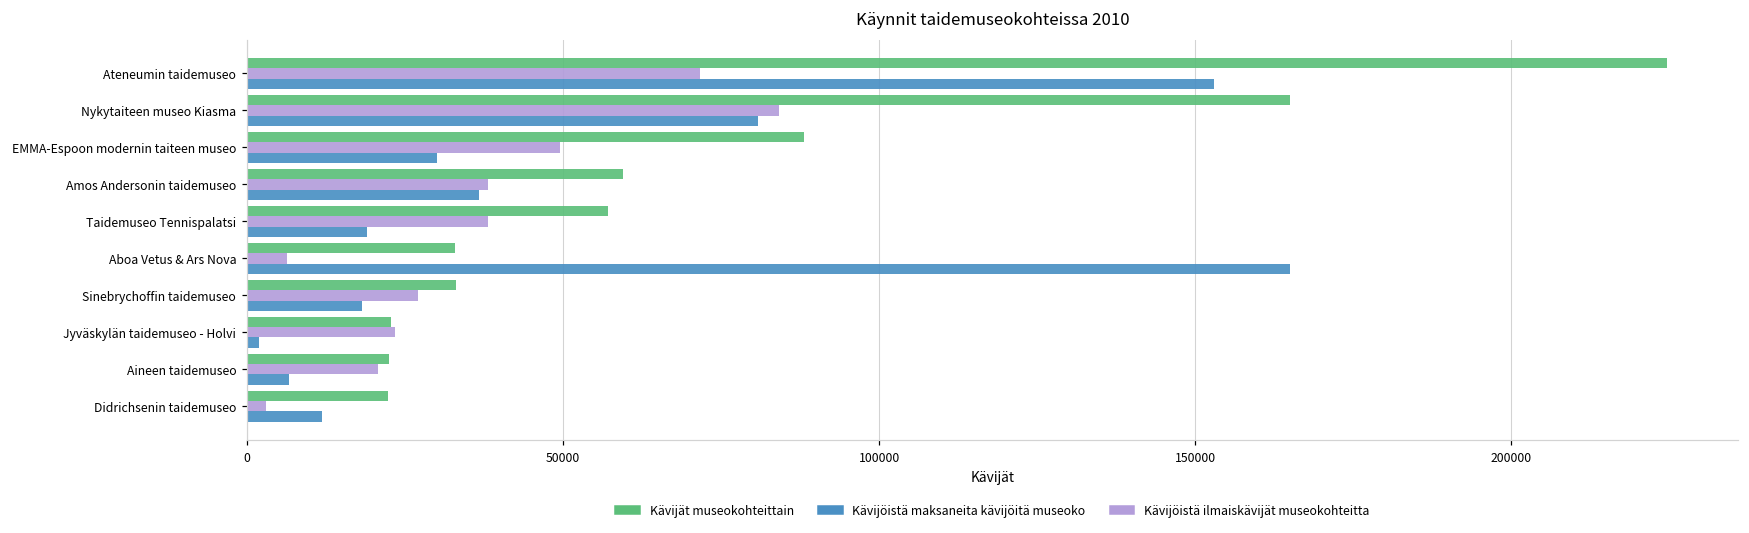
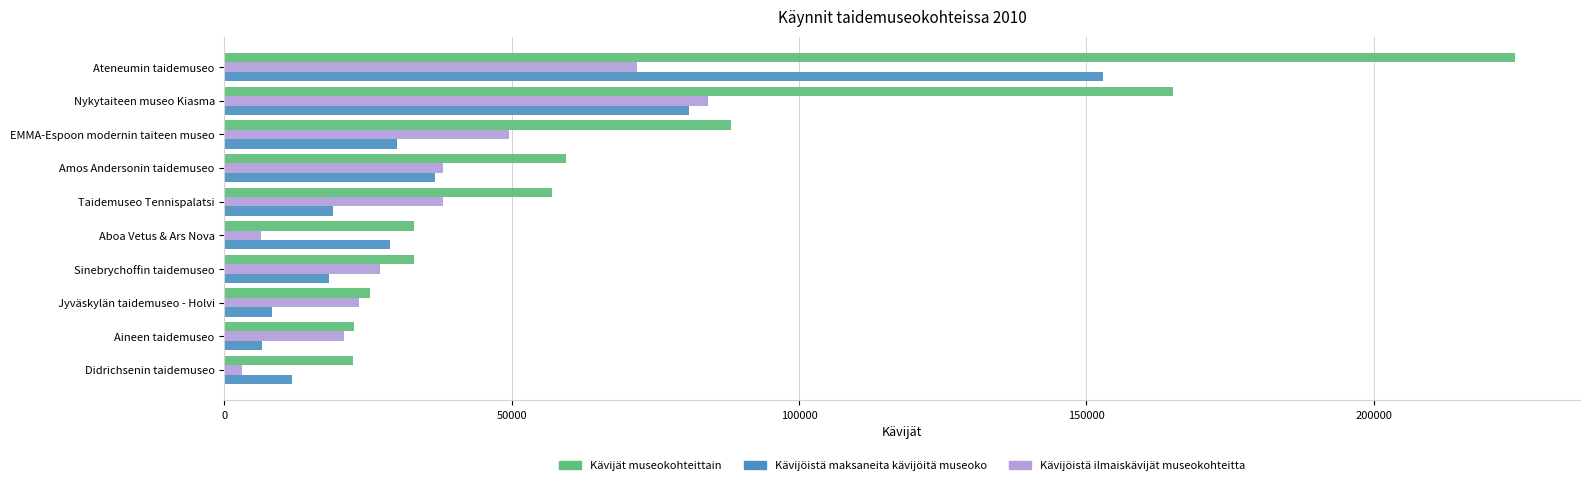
  {
    "Kävijät museokohteittain": {
      "Ateneumin taidemuseo": 225000,
      "Nykytaiteen museo Kiasma": 165000,
      "EMMA-Espoon modernin taiteen museo": 88000,
      "Amos Andersonin taidemuseo": 59000,
      "Taidemuseo Tennispalatsi": 57000,
      "Aboa Vetus & Ars Nova": 33000,
      "Sinebrychoffin taidemuseo": 33000,
-     "Jyväskylän taidemuseo - Holvi": 23000,
+     "Jyväskylän taidemuseo - Holvi": 25000,
      "Aineen taidemuseo": 22000,
      "Didrichsenin taidemuseo": 22000
    },
    "Kävijöistä ilmaiskävijät museokohteitta": {
      "Ateneumin taidemuseo": 72000,
      "Nykytaiteen museo Kiasma": 84000,
      "EMMA-Espoon modernin taiteen museo": 50000,
      "Amos Andersonin taidemuseo": 38000,
      "Taidemuseo Tennispalatsi": 38000,
      "Aboa Vetus & Ars Nova": 6000,
      "Sinebrychoffin taidemuseo": 27000,
      "Jyväskylän taidemuseo - Holvi": 23000,
      "Aineen taidemuseo": 21000,
      "Didrichsenin taidemuseo": 3000
    },
    "Kävijöistä maksaneita kävijöitä museoko": {
      "Ateneumin taidemuseo": 153000,
      "Nykytaiteen museo Kiasma": 81000,
      "EMMA-Espoon modernin taiteen museo": 30000,
      "Amos Andersonin taidemuseo": 37000,
      "Taidemuseo Tennispalatsi": 19000,
-     "Aboa Vetus & Ars Nova": 165000,
+     "Aboa Vetus & Ars Nova": 29000,
      "Sinebrychoffin taidemuseo": 18000,
-     "Jyväskylän taidemuseo - Holvi": 2000,
+     "Jyväskylän taidemuseo - Holvi": 8000,
      "Aineen taidemuseo": 7000,
      "Didrichsenin taidemuseo": 12000
    }
  }
